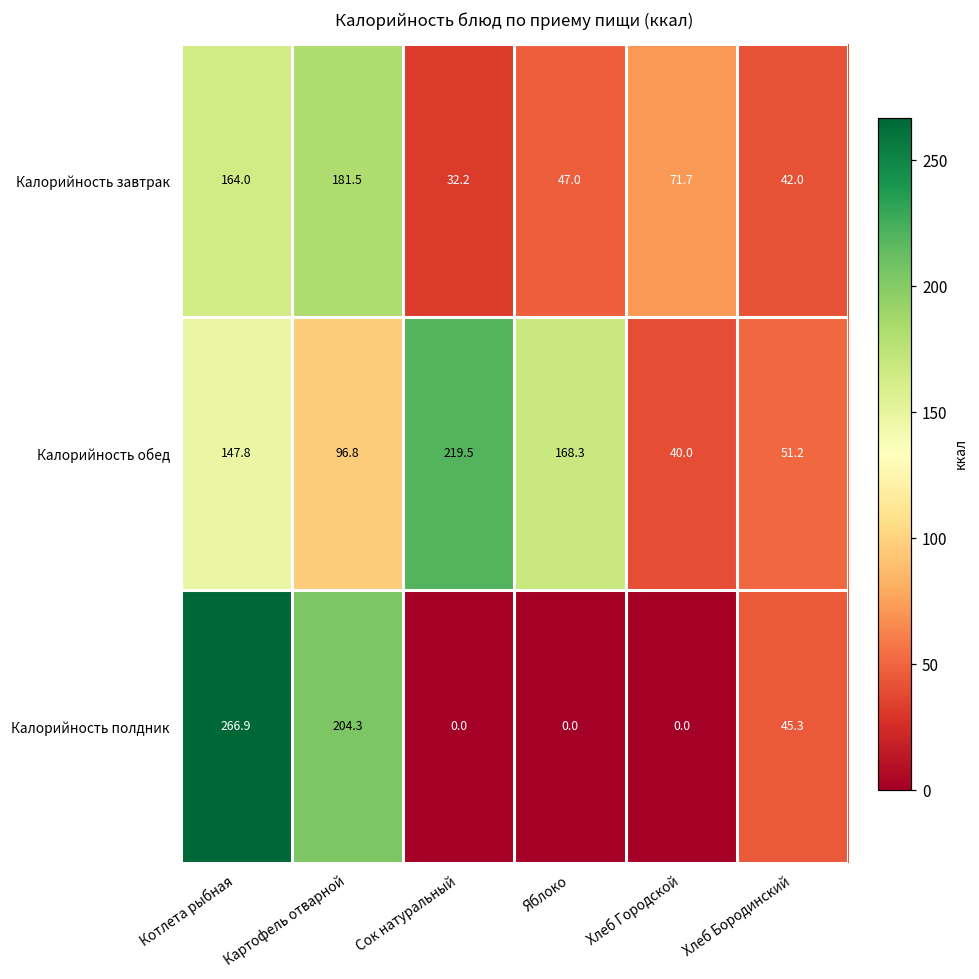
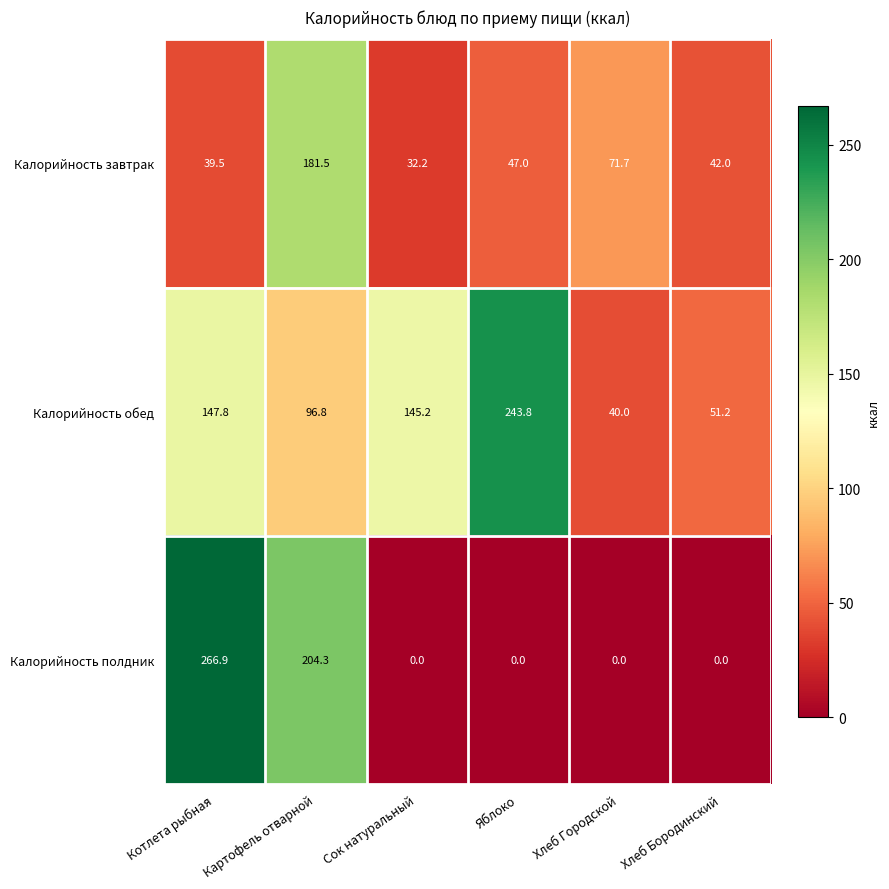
  {
    "Калорийность завтрак": {
-     "Котлета рыбная": 164.0,
+     "Котлета рыбная": 39.5,
      "Картофель отварной": 181.5,
      "Сок натуральный": 32.2,
      "Яблоко": 47.0,
      "Хлеб Городской": 71.7,
      "Хлеб Бородинский": 42.0
    },
    "Калорийность обед": {
      "Котлета рыбная": 147.8,
      "Картофель отварной": 96.8,
-     "Сок натуральный": 219.5,
-     "Яблоко": 168.3,
+     "Сок натуральный": 145.2,
+     "Яблоко": 243.8,
      "Хлеб Городской": 40.0,
      "Хлеб Бородинский": 51.2
    },
    "Калорийность полдник": {
      "Котлета рыбная": 266.9,
      "Картофель отварной": 204.3,
      "Сок натуральный": 0.0,
      "Яблоко": 0.0,
      "Хлеб Городской": 0.0,
-     "Хлеб Бородинский": 45.3
+     "Хлеб Бородинский": 0.0
    }
  }
